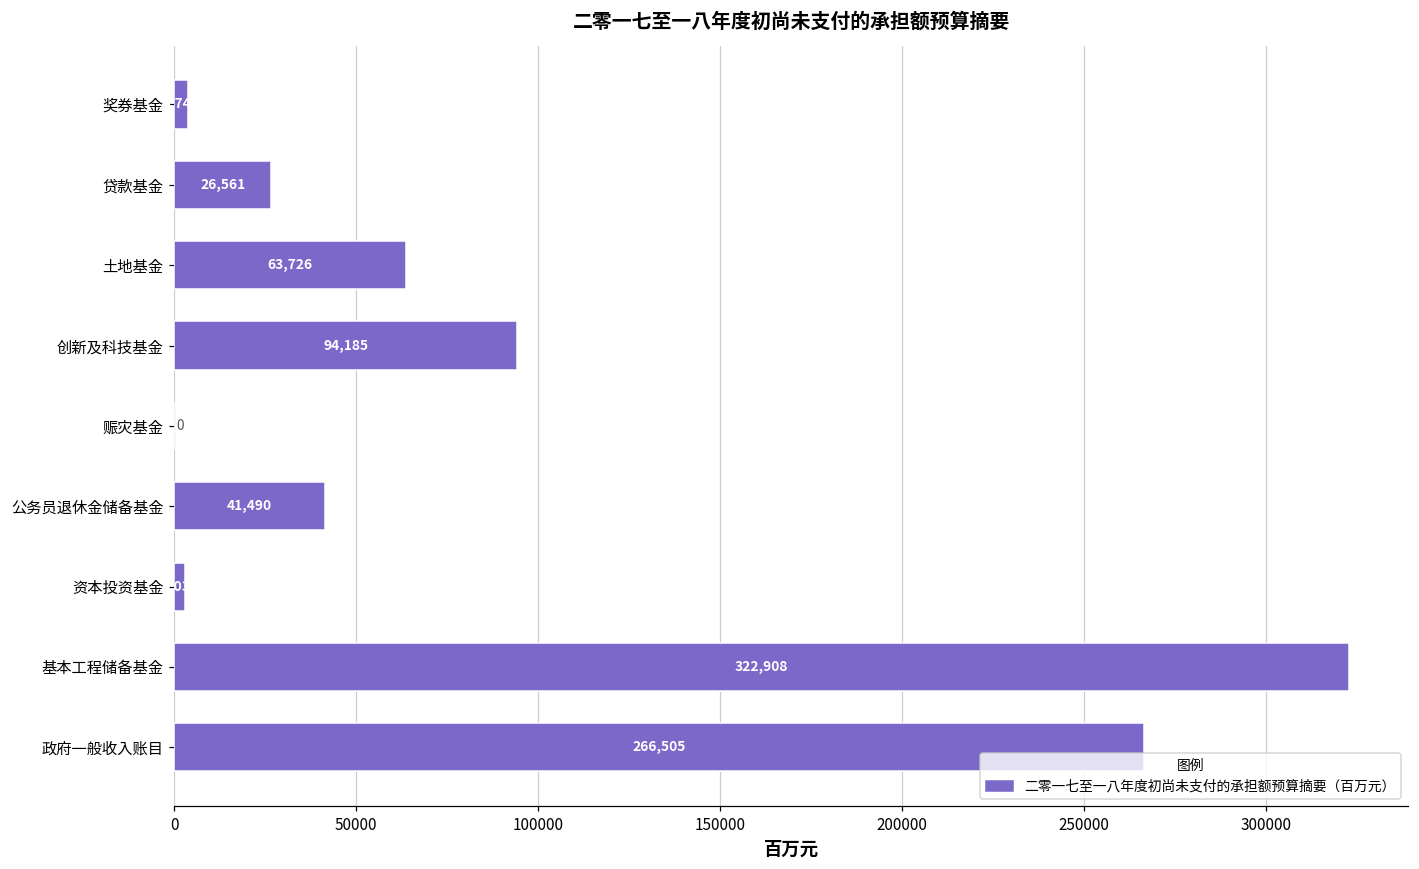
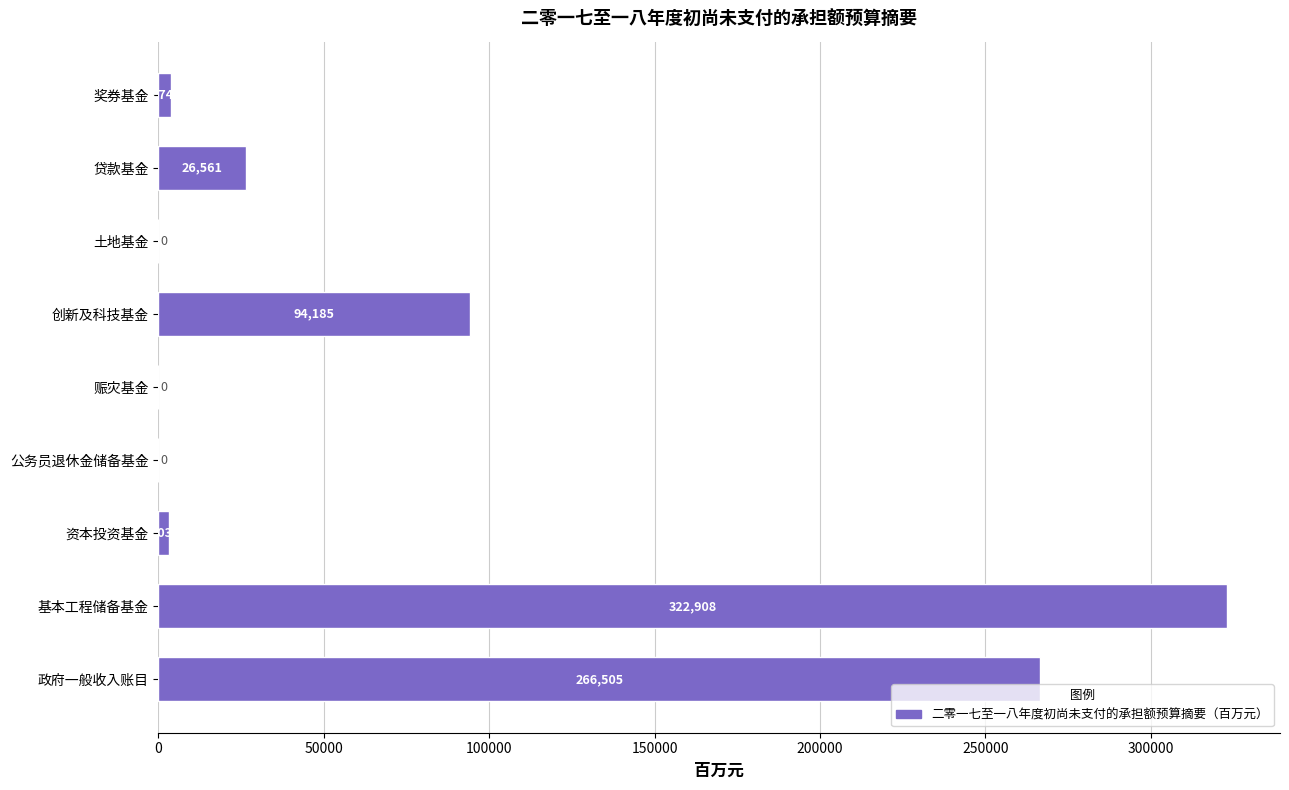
  {
    "贷款基金": "26,561",
-   "土地基金": "63,726",
+   "土地基金": "0",
    "创新及科技基金": "94,185",
    "赈灾基金": "0",
-   "公务员退休金储备基金": "41,490",
+   "公务员退休金储备基金": "0",
    "基本工程储备基金": "322,908",
    "政府一般收入账目": "266,505"
  }
